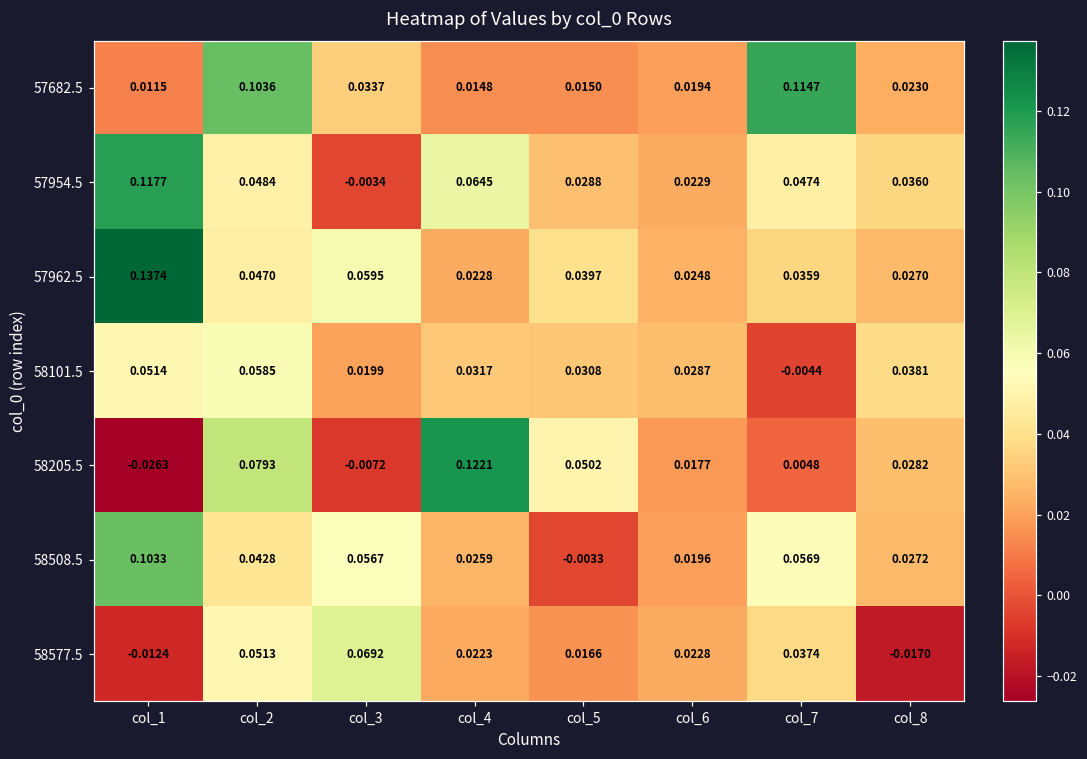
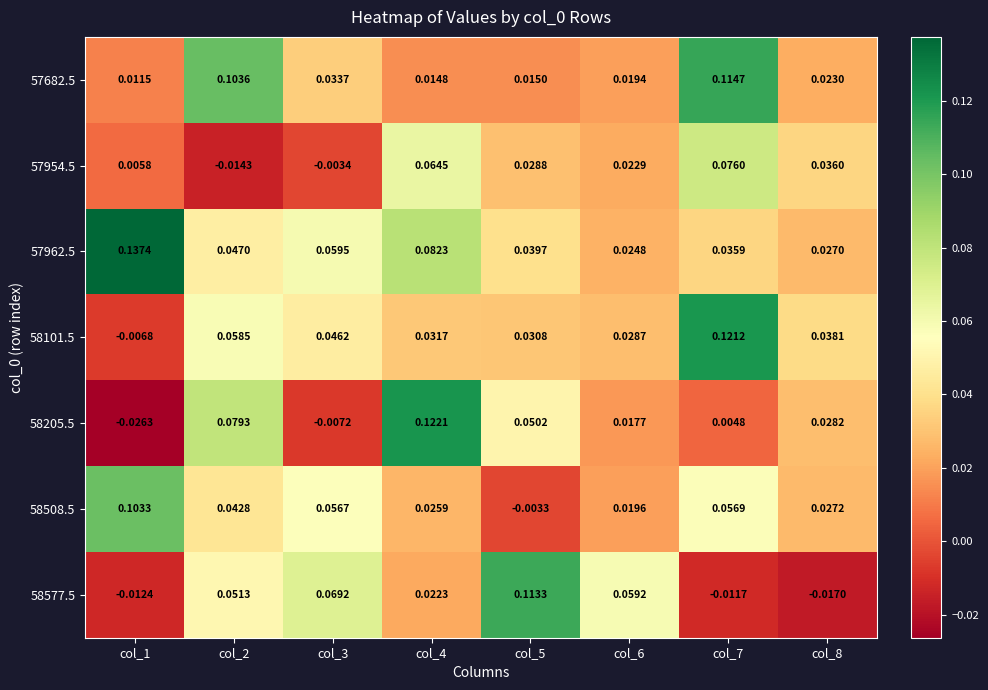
  {
    "57682.5": {
      "col_1": 0.0115,
      "col_2": 0.1036,
      "col_3": 0.0337,
      "col_4": 0.0148,
      "col_5": 0.0150,
      "col_6": 0.0194,
      "col_7": 0.1147,
      "col_8": 0.0230
    },
    "57954.5": {
-     "col_1": 0.1177,
-     "col_2": 0.0484,
+     "col_1": 0.0058,
+     "col_2": -0.0143,
      "col_3": -0.0034,
      "col_4": 0.0645,
      "col_5": 0.0288,
      "col_6": 0.0229,
-     "col_7": 0.0474,
+     "col_7": 0.0760,
      "col_8": 0.0360
    },
    "57962.5": {
      "col_1": 0.1374,
      "col_2": 0.0470,
      "col_3": 0.0595,
-     "col_4": 0.0228,
+     "col_4": 0.0823,
      "col_5": 0.0397,
      "col_6": 0.0248,
      "col_7": 0.0359,
      "col_8": 0.0270
    },
    "58101.5": {
-     "col_1": 0.0514,
+     "col_1": -0.0068,
      "col_2": 0.0585,
-     "col_3": 0.0199,
+     "col_3": 0.0462,
      "col_4": 0.0317,
      "col_5": 0.0308,
      "col_6": 0.0287,
-     "col_7": -0.0044,
+     "col_7": 0.1212,
      "col_8": 0.0381
    },
    "58205.5": {
      "col_1": -0.0263,
      "col_2": 0.0793,
      "col_3": -0.0072,
      "col_4": 0.1221,
      "col_5": 0.0502,
      "col_6": 0.0177,
      "col_7": 0.0048,
      "col_8": 0.0282
    },
    "58508.5": {
      "col_1": 0.1033,
      "col_2": 0.0428,
      "col_3": 0.0567,
      "col_4": 0.0259,
      "col_5": -0.0033,
      "col_6": 0.0196,
      "col_7": 0.0569,
      "col_8": 0.0272
    },
    "58577.5": {
      "col_1": -0.0124,
      "col_2": 0.0513,
      "col_3": 0.0692,
      "col_4": 0.0223,
-     "col_5": 0.0166,
-     "col_6": 0.0228,
-     "col_7": 0.0374,
+     "col_5": 0.1133,
+     "col_6": 0.0592,
+     "col_7": -0.0117,
      "col_8": -0.0170
    }
  }
